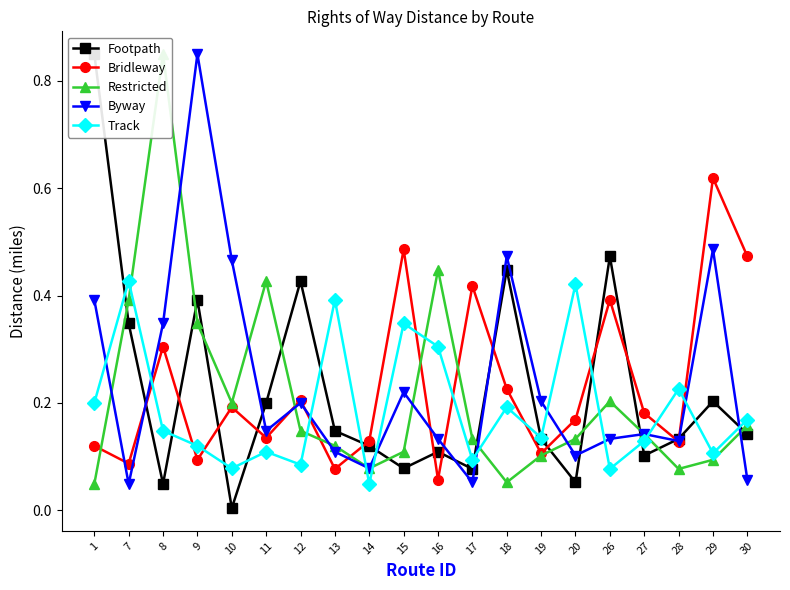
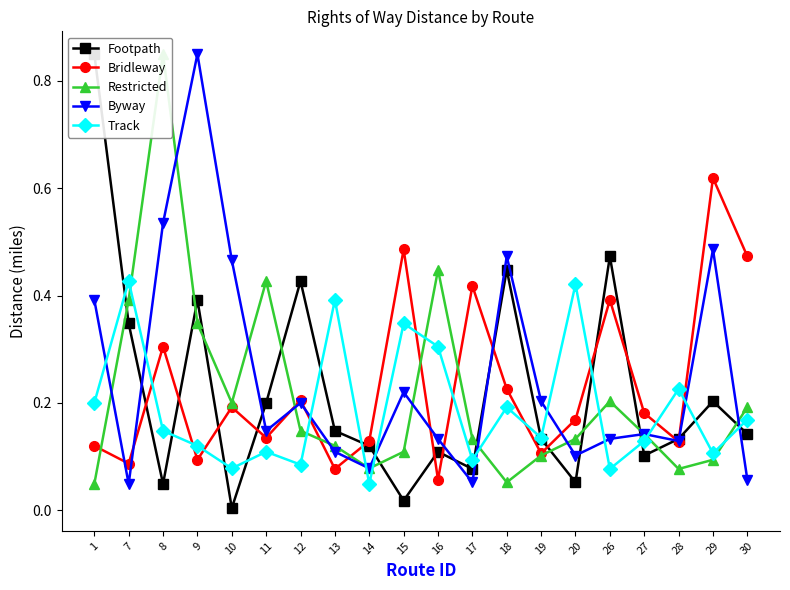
  {
    "Footpath": {
      "7": 0.35,
      "8": 0.05,
      "9": 0.39,
      "10": 0.00,
      "11": 0.20,
      "12": 0.43,
      "13": 0.15,
      "14": 0.12,
-     "15": 0.08,
+     "15": 0.02,
      "16": 0.11,
      "17": 0.08,
      "18": 0.45,
      "20": 0.05,
      "26": 0.47,
      "27": 0.10,
      "29": 0.20,
      "30": 0.14
    },
    "Bridleway": {
      "1": 0.12,
      "7": 0.09,
      "8": 0.31,
      "9": 0.09,
      "10": 0.19,
      "11": 0.14,
      "12": 0.21,
      "13": 0.08,
      "14": 0.13,
      "15": 0.49,
      "16": 0.06,
      "17": 0.42,
      "18": 0.23,
      "20": 0.17,
      "26": 0.39,
      "27": 0.18,
      "29": 0.62,
      "30": 0.47
    },
    "Restricted": {
      "1": 0.05,
      "7": 0.39,
      "9": 0.35,
      "10": 0.20,
      "11": 0.43,
      "12": 0.15,
      "13": 0.12,
      "15": 0.11,
      "16": 0.45,
      "17": 0.13,
      "18": 0.05,
      "20": 0.13,
      "26": 0.20,
      "28": 0.08,
      "29": 0.09,
-     "30": 0.16
+     "30": 0.19
    },
    "Byway": {
      "1": 0.39,
      "7": 0.05,
-     "8": 0.35,
+     "8": 0.54,
      "9": 0.85,
      "10": 0.47,
      "11": 0.15,
      "12": 0.20,
      "13": 0.11,
      "15": 0.22,
      "16": 0.13,
      "17": 0.05,
      "18": 0.47,
      "19": 0.20,
      "20": 0.10,
      "26": 0.13,
      "29": 0.49,
      "30": 0.06
    },
    "Track": {
      "1": 0.20,
      "7": 0.43,
      "8": 0.15,
      "9": 0.12,
      "10": 0.08,
      "11": 0.11,
      "12": 0.09,
      "13": 0.39,
      "14": 0.05,
      "15": 0.35,
      "16": 0.31,
      "17": 0.09,
      "18": 0.19,
      "20": 0.42,
      "26": 0.08,
      "27": 0.13,
      "28": 0.23,
      "29": 0.11,
      "30": 0.17
    }
  }
